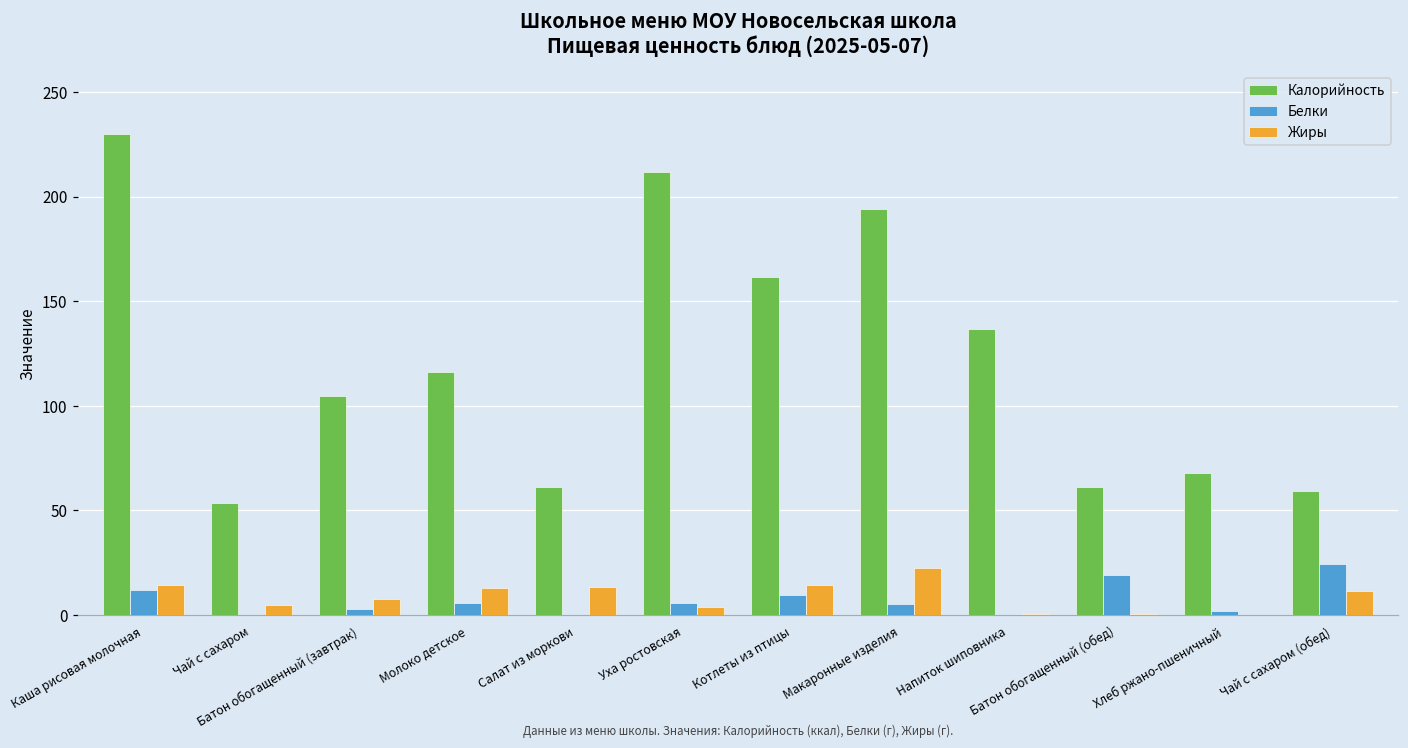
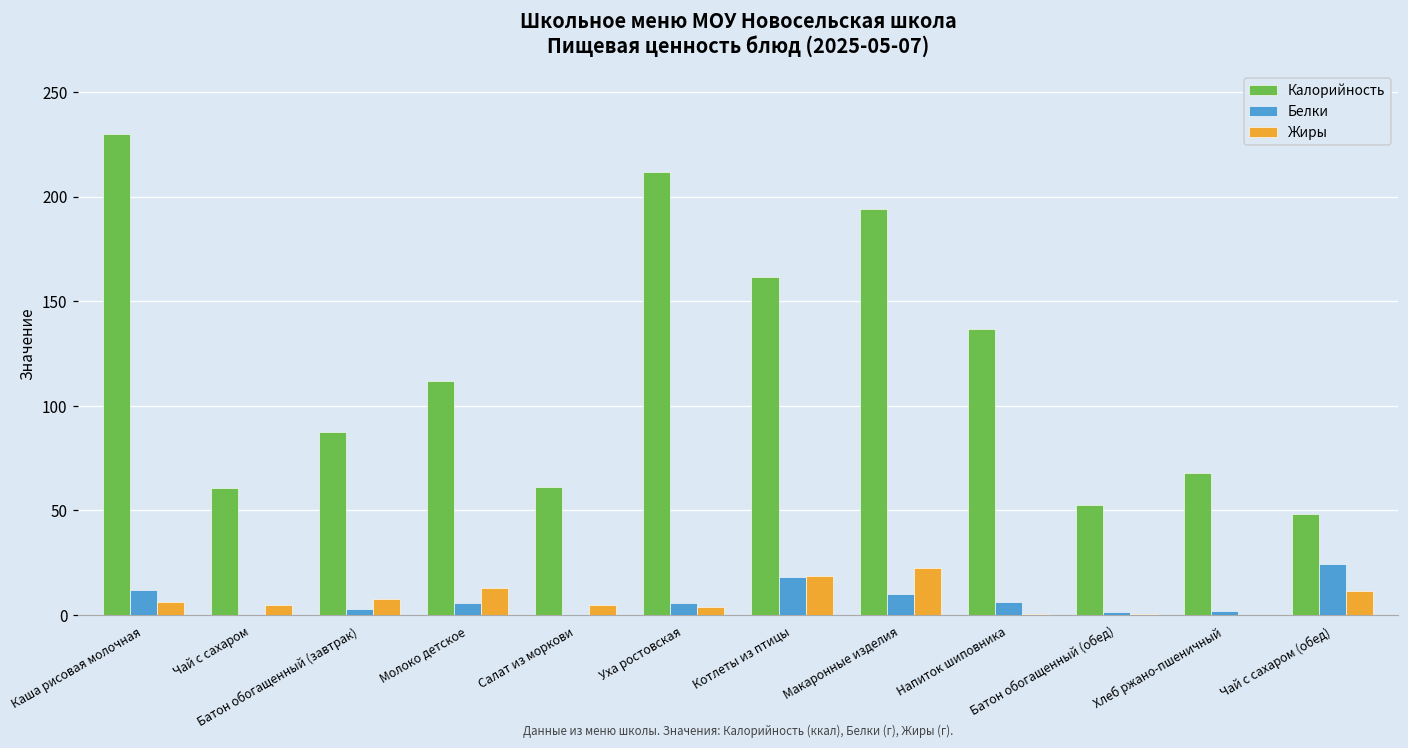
  {
    "Калорийность": {
      "Каша рисовая молочная": 230,
-     "Чай с сахаром": 54,
-     "Батон обогащенный (завтрак)": 105,
-     "Молоко детское": 116,
+     "Чай с сахаром": 61,
+     "Батон обогащенный (завтрак)": 88,
+     "Молоко детское": 112,
      "Салат из моркови": 61,
      "Уха ростовская": 212,
      "Котлеты из птицы": 162,
      "Макаронные изделия": 194,
      "Напиток шиповника": 137,
-     "Батон обогащенный (обед)": 61,
+     "Батон обогащенный (обед)": 52,
      "Хлеб ржано-пшеничный": 68,
-     "Чай с сахаром (обед)": 59
+     "Чай с сахаром (обед)": 48
    },
    "Белки": {
      "Каша рисовая молочная": 12,
      "Батон обогащенный (завтрак)": 3,
      "Молоко детское": 6,
      "Уха ростовская": 6,
-     "Котлеты из птицы": 10,
-     "Макаронные изделия": 5,
-     "Напиток шиповника": 1,
-     "Батон обогащенный (обед)": 19,
+     "Котлеты из птицы": 18,
+     "Макаронные изделия": 10,
+     "Напиток шиповника": 6,
+     "Батон обогащенный (обед)": 2,
      "Хлеб ржано-пшеничный": 2,
      "Чай с сахаром (обед)": 24
    },
    "Жиры": {
-     "Каша рисовая молочная": 15,
+     "Каша рисовая молочная": 6,
      "Чай с сахаром": 5,
      "Батон обогащенный (завтрак)": 8,
      "Молоко детское": 13,
-     "Салат из моркови": 13,
+     "Салат из моркови": 5,
      "Уха ростовская": 4,
-     "Котлеты из птицы": 14,
+     "Котлеты из птицы": 19,
      "Макаронные изделия": 22,
      "Чай с сахаром (обед)": 12
    }
  }
